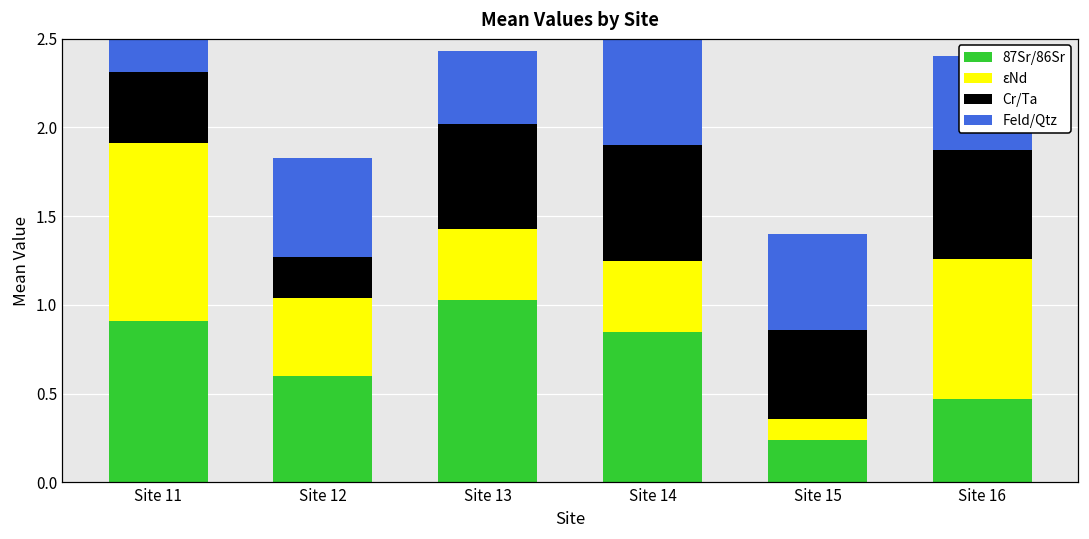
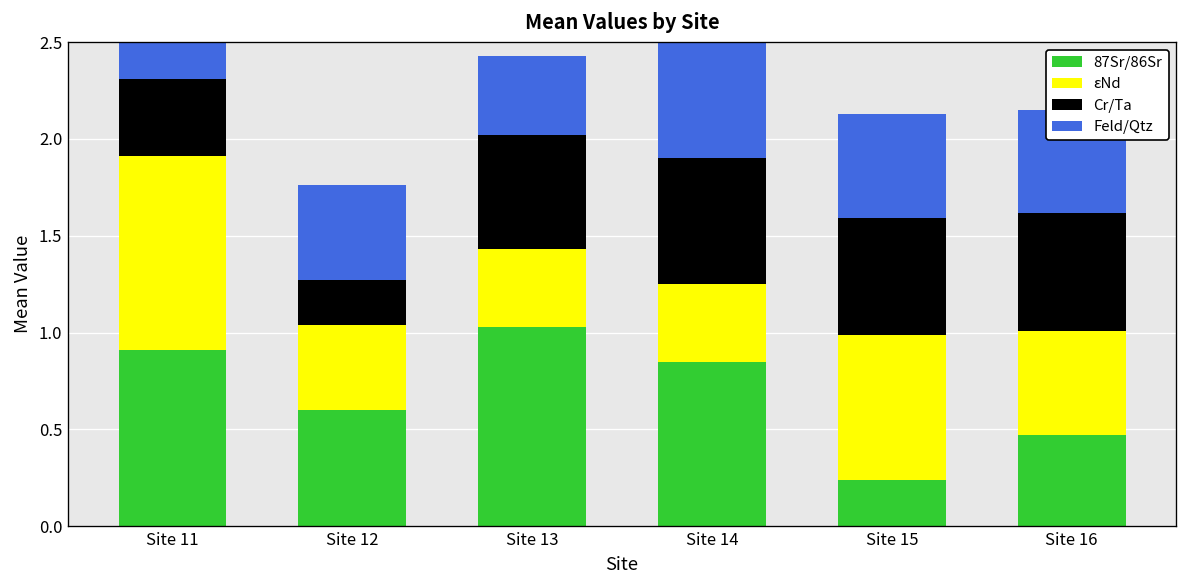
  {
    "87Sr/86Sr": {
      "Site 11": 0.91,
      "Site 12": 0.60,
      "Site 13": 1.03,
      "Site 14": 0.85,
      "Site 15": 0.24,
      "Site 16": 0.47
    },
    "εNd": {
      "Site 11": 1.00,
      "Site 12": 0.44,
      "Site 13": 0.40,
      "Site 14": 0.40,
-     "Site 15": 0.12,
-     "Site 16": 0.79
+     "Site 15": 0.75,
+     "Site 16": 0.54
    },
    "Cr/Ta": {
      "Site 11": 0.4,
      "Site 12": 0.23,
      "Site 13": 0.6,
      "Site 14": 0.65,
-     "Site 15": 0.5,
+     "Site 15": 0.6,
      "Site 16": 0.6
    },
    "Feld/Qtz": {
-     "Site 12": 0.56,
+     "Site 12": 0.49,
      "Site 13": 0.41,
      "Site 15": 0.54
    }
  }
